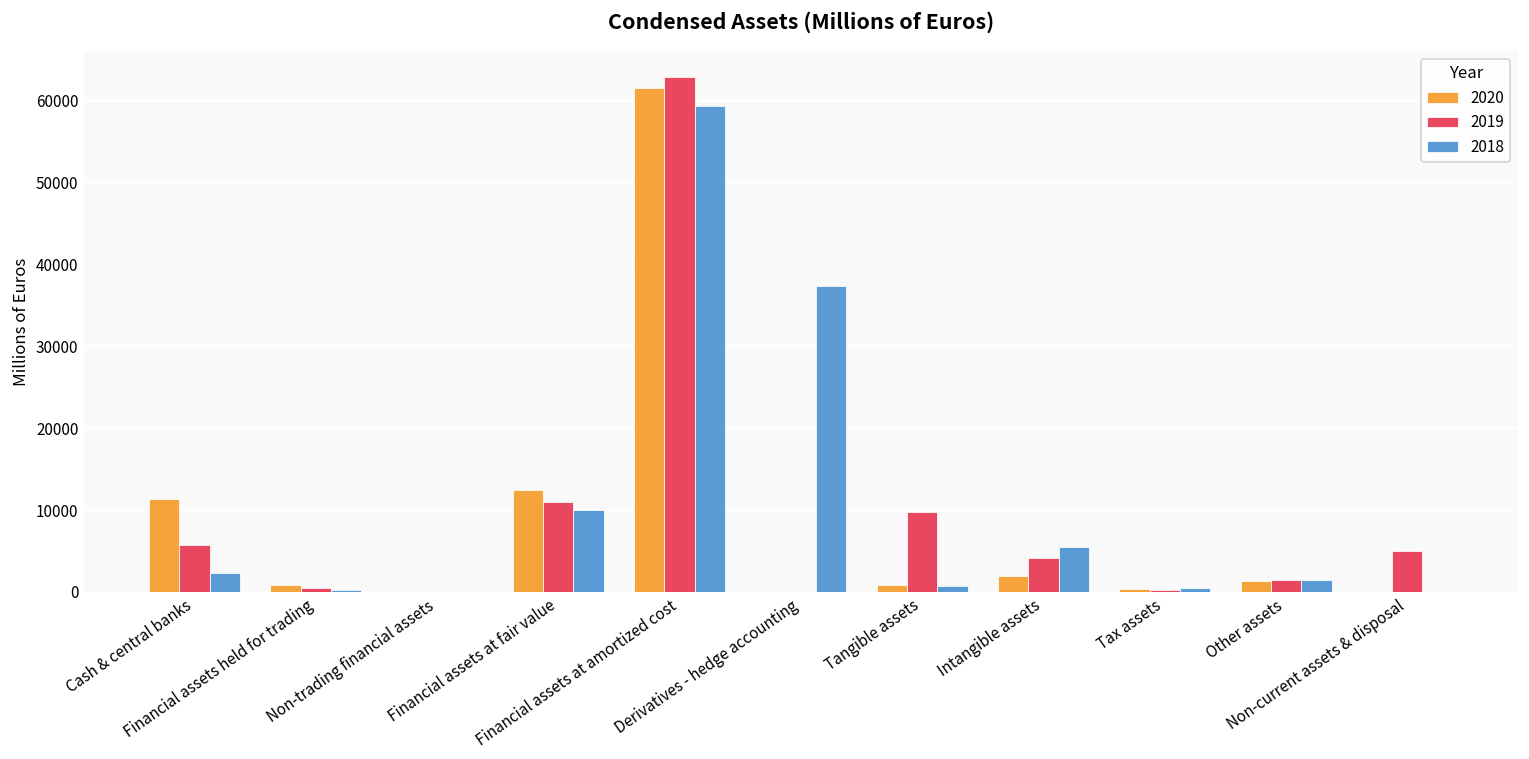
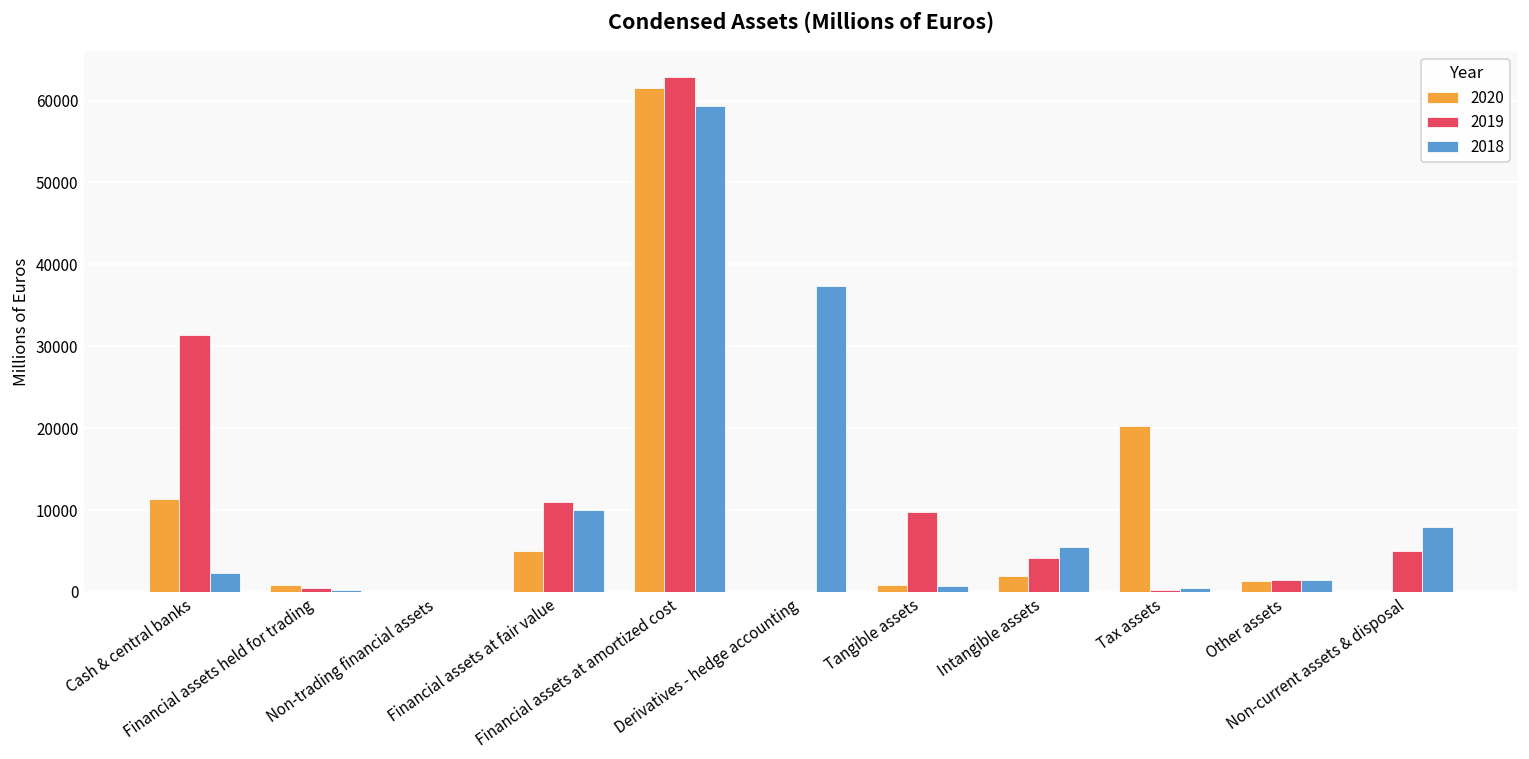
  {
    "2020": {
      "Cash & central banks": 11000,
      "Financial assets held for trading": 1000,
-     "Financial assets at fair value": 12000,
+     "Financial assets at fair value": 5000,
      "Financial assets at amortized cost": 62000,
      "Tangible assets": 1000,
      "Intangible assets": 2000,
-     "Tax assets": 0,
+     "Tax assets": 20000,
      "Other assets": 1000
    },
    "2019": {
-     "Cash & central banks": 6000,
+     "Cash & central banks": 31000,
      "Financial assets held for trading": 1000,
      "Financial assets at fair value": 11000,
      "Financial assets at amortized cost": 63000,
      "Tangible assets": 10000,
      "Intangible assets": 4000,
      "Other assets": 1000,
      "Non-current assets & disposal": 5000
    },
    "2018": {
      "Cash & central banks": 2000,
      "Financial assets at fair value": 10000,
      "Financial assets at amortized cost": 59000,
      "Derivatives - hedge accounting": 37000,
      "Tangible assets": 1000,
      "Intangible assets": 5000,
      "Tax assets": 0,
      "Other assets": 1000,
-     "Non-current assets & disposal": 0
+     "Non-current assets & disposal": 8000
    }
  }
